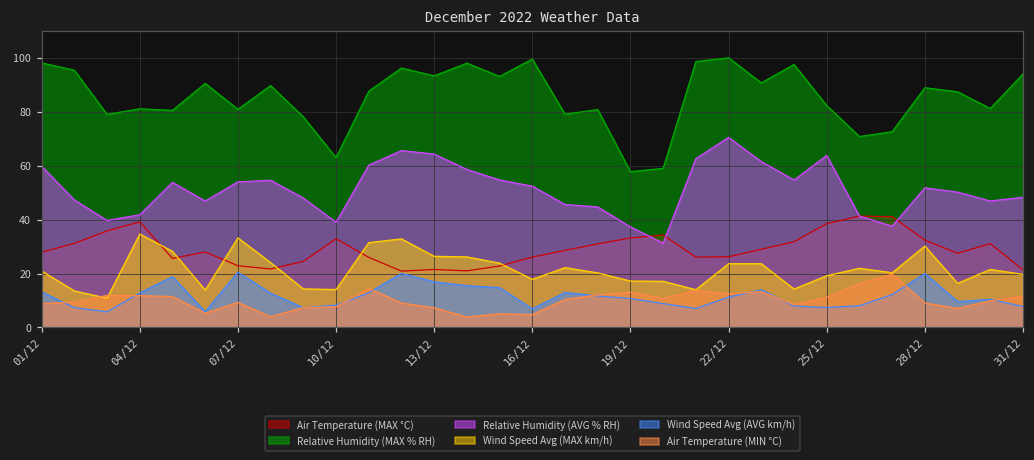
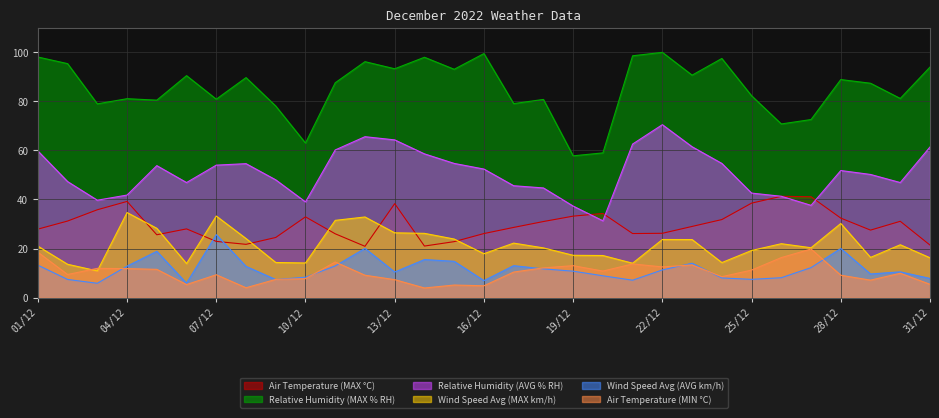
  {
    "Air Temperature (MAX °C)": {
      "01/12": 28,
      "04/12": 39,
      "07/12": 23,
      "10/12": 33,
-     "13/12": 22,
+     "13/12": 38,
      "16/12": 26,
      "19/12": 33,
      "22/12": 26,
      "25/12": 39,
      "28/12": 32,
      "31/12": 21
    },
    "Relative Humidity (MAX % RH)": {
      "01/12": 98,
      "04/12": 81,
      "07/12": 81,
      "10/12": 63,
      "13/12": 93,
      "16/12": 100,
      "19/12": 58,
      "22/12": 100,
      "25/12": 82,
      "28/12": 89,
      "31/12": 94
    },
    "Relative Humidity (AVG % RH)": {
      "01/12": 60,
      "04/12": 42,
      "07/12": 54,
      "10/12": 39,
      "13/12": 64,
      "16/12": 52,
      "19/12": 37,
      "22/12": 71,
-     "25/12": 64,
+     "25/12": 43,
      "28/12": 52,
-     "31/12": 48
+     "31/12": 61
    },
    "Wind Speed Avg (MAX km/h)": {
      "01/12": 21,
      "04/12": 35,
      "07/12": 33,
      "10/12": 14,
      "13/12": 26,
      "16/12": 18,
      "19/12": 17,
      "22/12": 24,
      "25/12": 19,
      "28/12": 30,
-     "31/12": 20
+     "31/12": 16
    },
    "Wind Speed Avg (AVG km/h)": {
      "01/12": 13,
-     "07/12": 20,
-     "13/12": 17,
+     "07/12": 26,
+     "13/12": 10,
      "16/12": 7,
      "19/12": 11,
      "22/12": 11,
      "25/12": 7,
      "28/12": 20,
      "31/12": 8
    },
    "Air Temperature (MIN °C)": {
-     "01/12": 9,
+     "01/12": 19,
      "07/12": 9,
      "13/12": 7,
      "16/12": 5,
      "19/12": 13,
      "22/12": 13,
      "25/12": 11,
      "28/12": 9,
-     "31/12": 12
+     "31/12": 5
    }
  }
